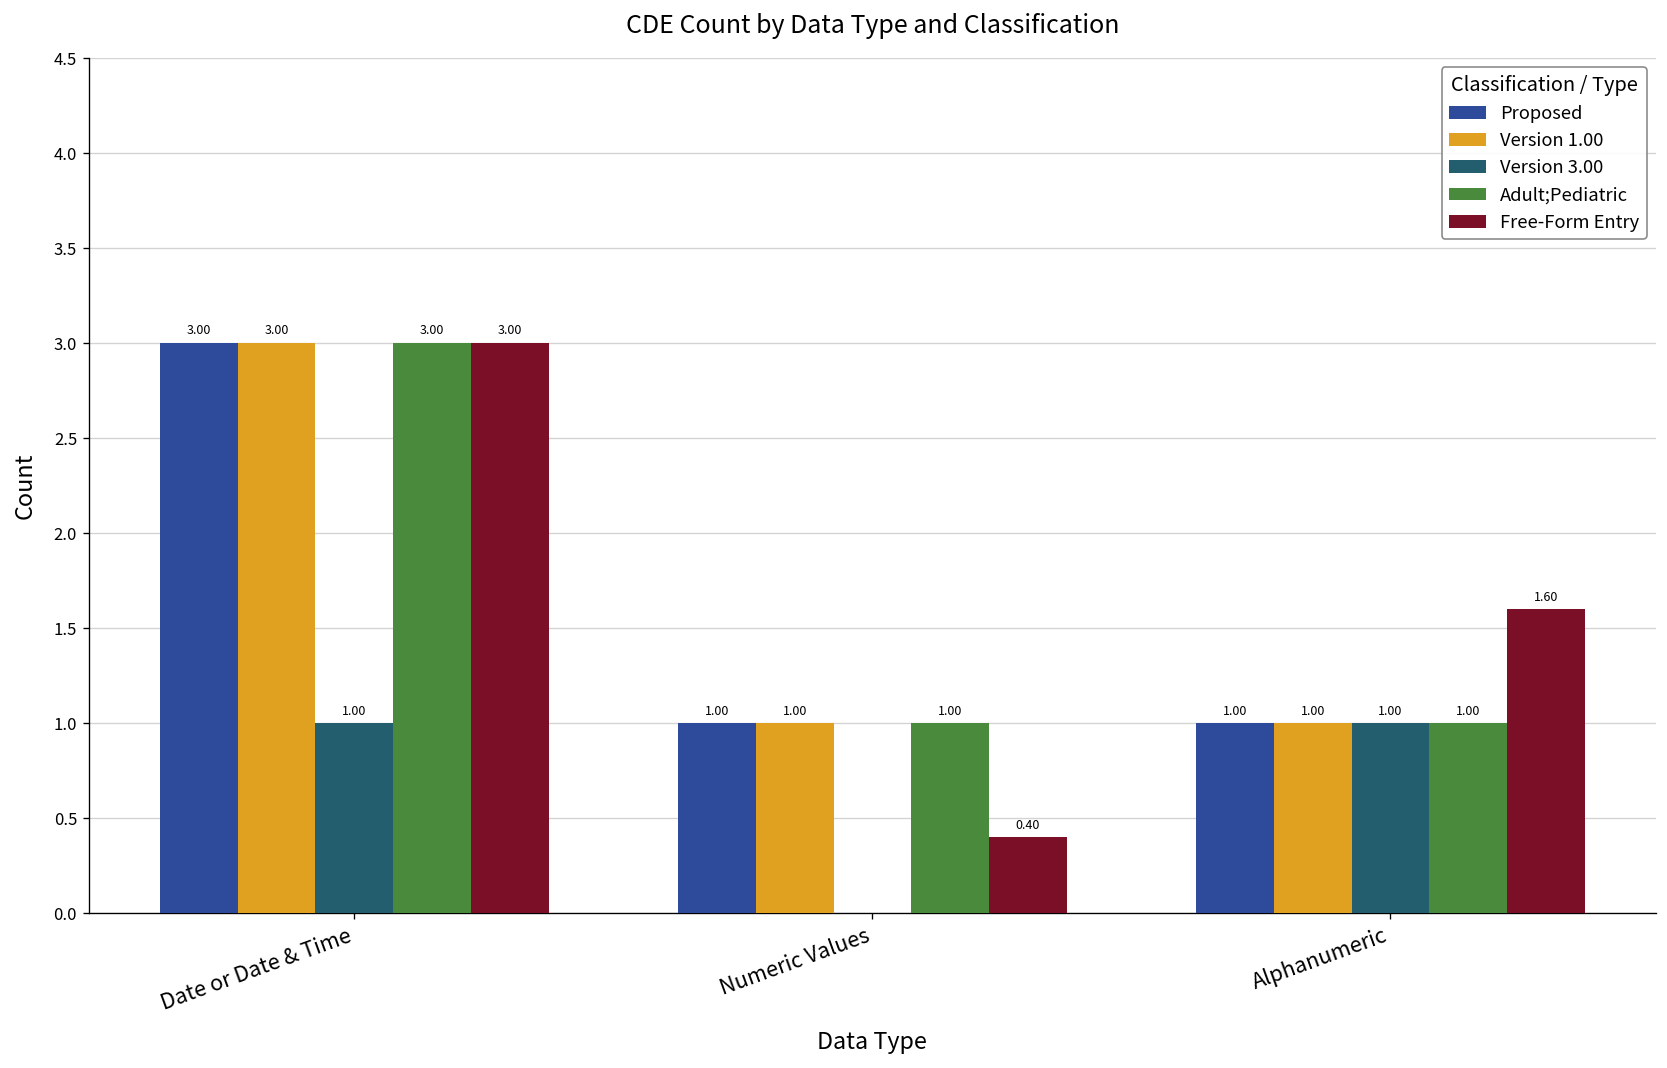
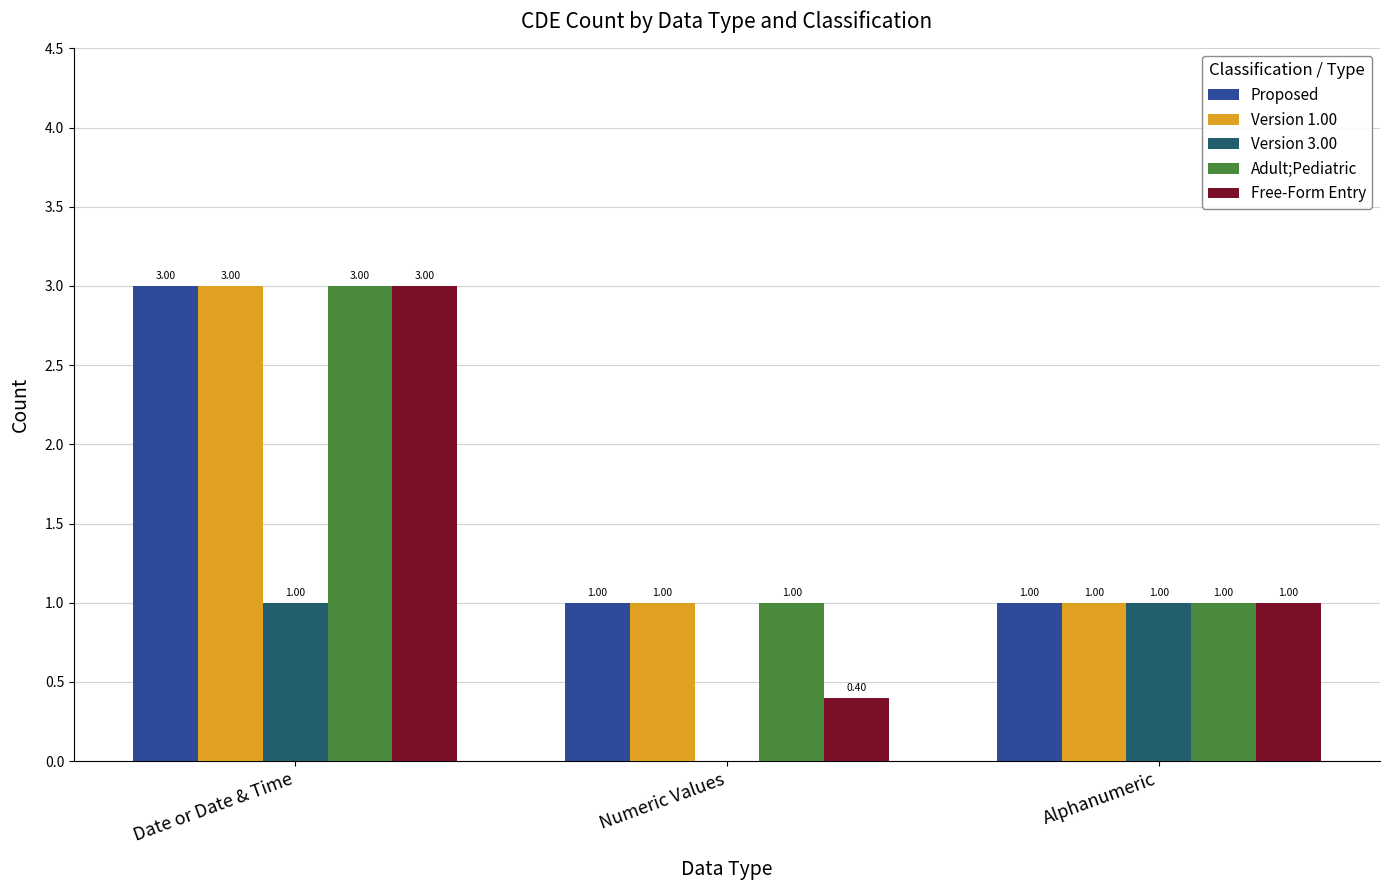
  {
    "Version 1.00": {
      "Date or Date & Time": 3.00,
      "Numeric Values": 1.00,
      "Alphanumeric": 1.00
    },
    "Adult;Pediatric": {
      "Date or Date & Time": 3.00,
      "Numeric Values": 1.00,
      "Alphanumeric": 1.00
    },
    "Free-Form Entry": {
      "Date or Date & Time": 3.00,
      "Numeric Values": 0.40,
-     "Alphanumeric": 1.60
+     "Alphanumeric": 1.00
    }
  }
